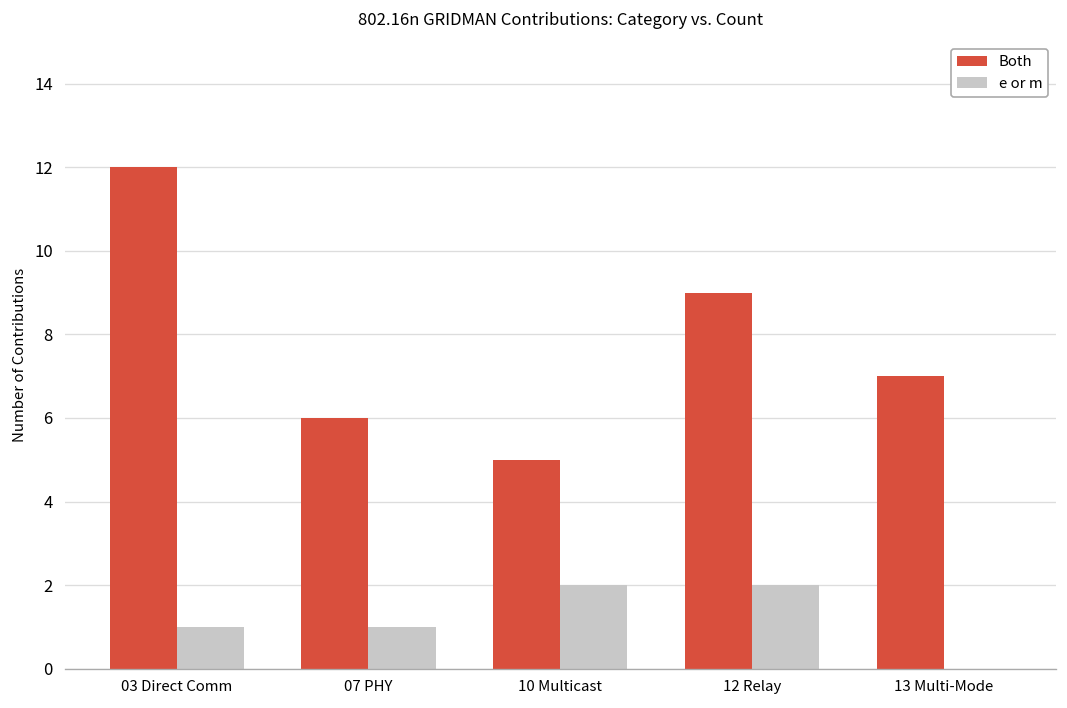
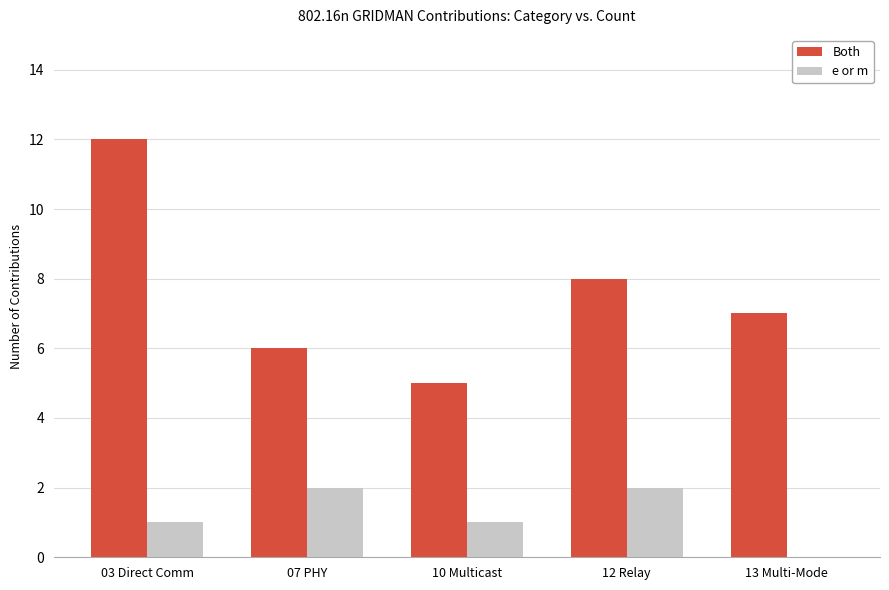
  {
    "Both": {
      "03 Direct Comm": 12,
      "07 PHY": 6,
      "10 Multicast": 5,
-     "12 Relay": 9,
+     "12 Relay": 8,
      "13 Multi-Mode": 7
    },
    "e or m": {
      "03 Direct Comm": 1,
-     "07 PHY": 1,
-     "10 Multicast": 2,
+     "07 PHY": 2,
+     "10 Multicast": 1,
      "12 Relay": 2,
      "13 Multi-Mode": 0
    }
  }
